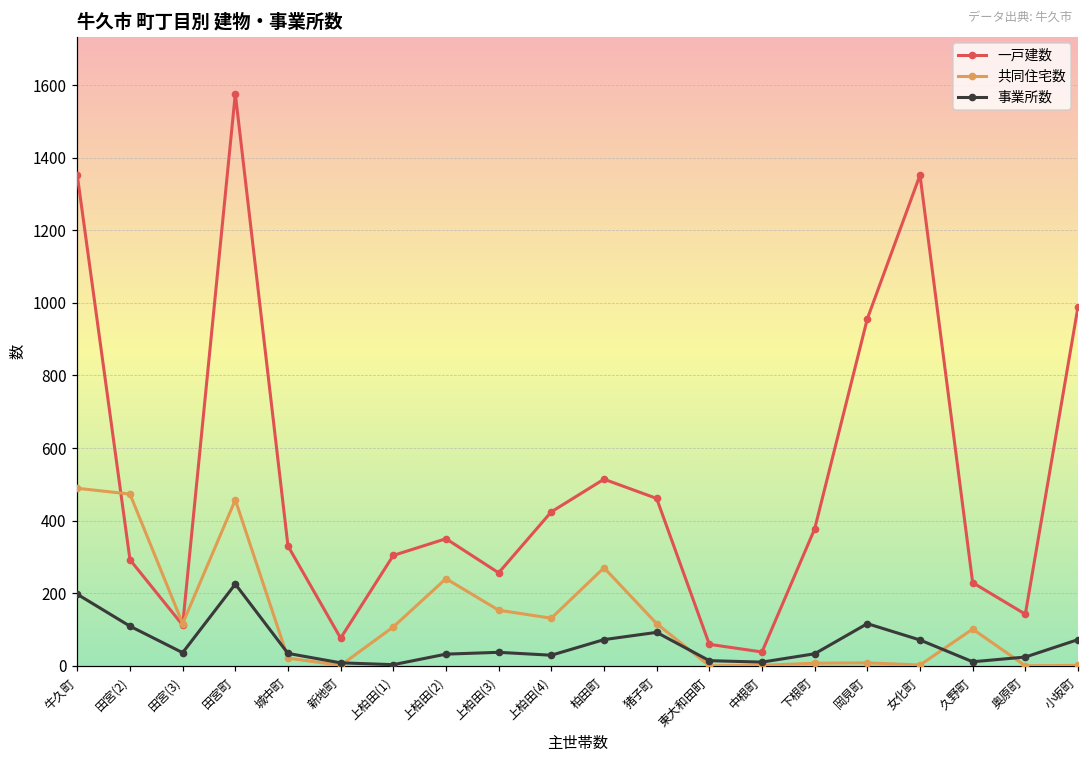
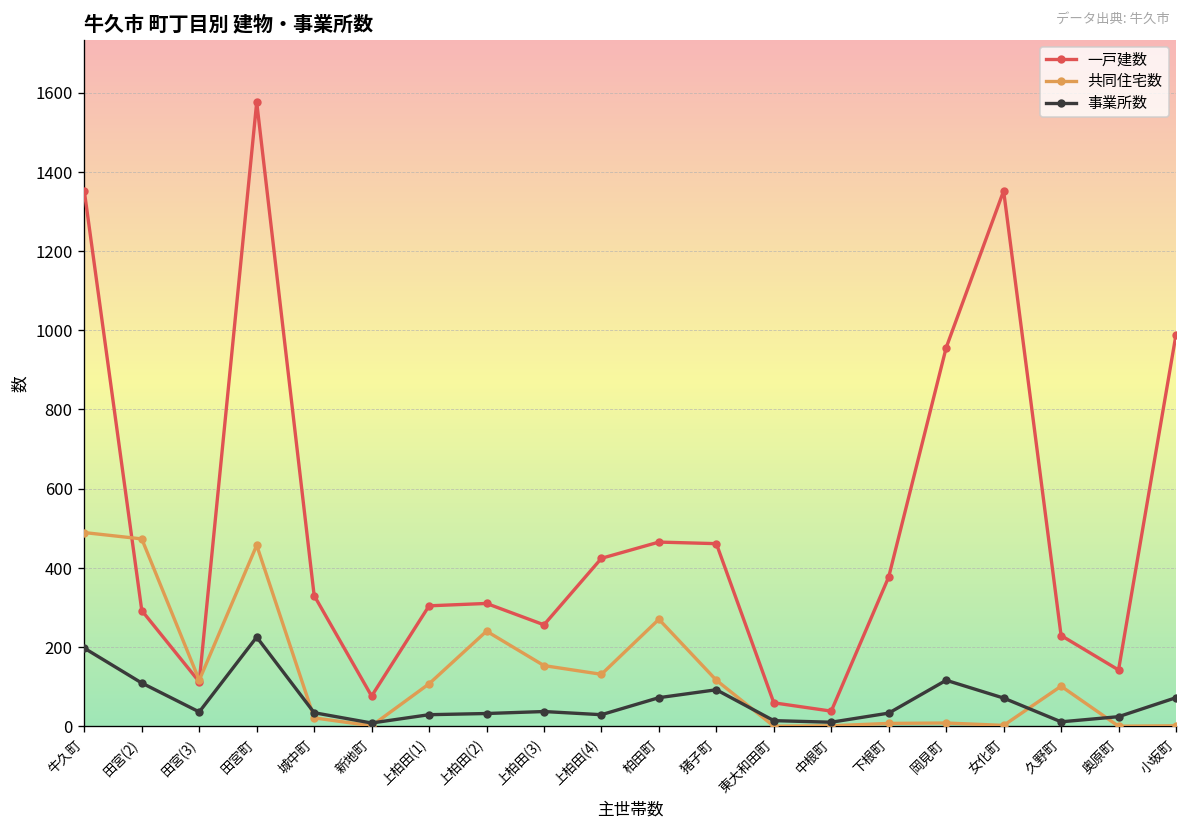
  {
    "一戸建数": {
      "牛久町": 1350,
      "田宮(2)": 290,
      "田宮町": 1580,
      "城中町": 330,
      "新地町": 80,
      "上柏田(1)": 300,
-     "上柏田(2)": 350,
+     "上柏田(2)": 310,
      "上柏田(3)": 260,
      "上柏田(4)": 420,
-     "柏田町": 510,
+     "柏田町": 470,
      "猪子町": 460,
      "東大和田町": 60,
      "中根町": 40,
      "下根町": 380,
      "岡見町": 960,
      "女化町": 1350,
      "久野町": 230,
      "奥原町": 140,
      "小坂町": 990
    },
    "共同住宅数": {
      "牛久町": 490,
      "田宮(2)": 470,
      "田宮町": 460,
      "城中町": 20,
      "上柏田(1)": 110,
      "上柏田(2)": 240,
      "上柏田(3)": 150,
      "上柏田(4)": 130,
      "柏田町": 270,
      "猪子町": 120,
      "東大和田町": 0,
      "中根町": 0,
      "下根町": 10,
      "岡見町": 10,
      "女化町": 0,
      "久野町": 100,
      "奥原町": 0,
      "小坂町": 0
    },
    "事業所数": {
      "牛久町": 200,
      "田宮(2)": 110,
      "田宮(3)": 40,
      "田宮町": 230,
      "城中町": 30,
-     "上柏田(1)": 0,
+     "上柏田(1)": 30,
      "上柏田(2)": 30,
      "上柏田(3)": 40,
      "上柏田(4)": 30,
      "柏田町": 70,
      "猪子町": 90,
      "東大和田町": 10,
      "中根町": 10,
      "下根町": 30,
      "岡見町": 120,
      "女化町": 70,
      "久野町": 10,
      "奥原町": 20,
      "小坂町": 70
    }
  }
